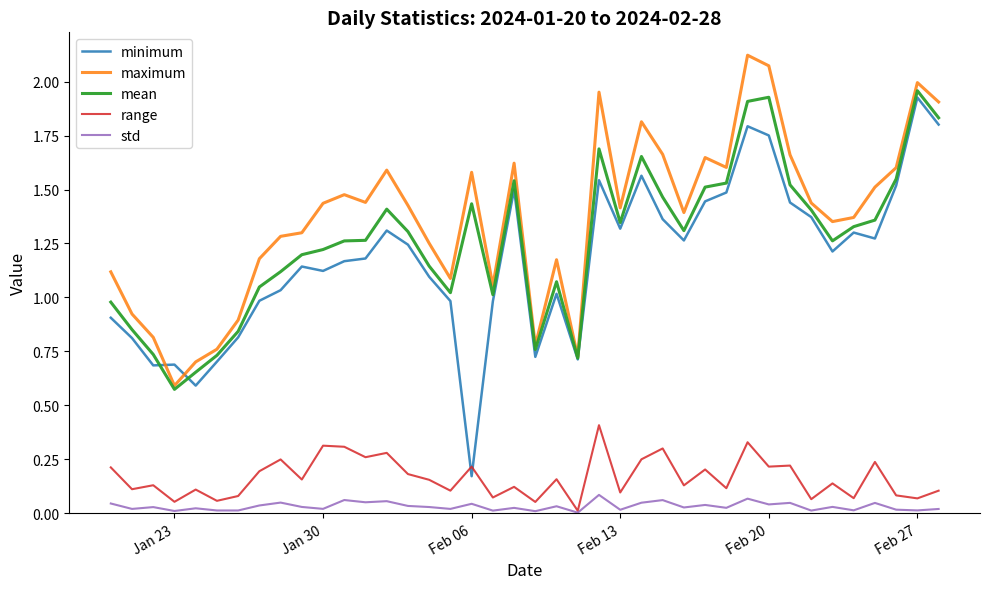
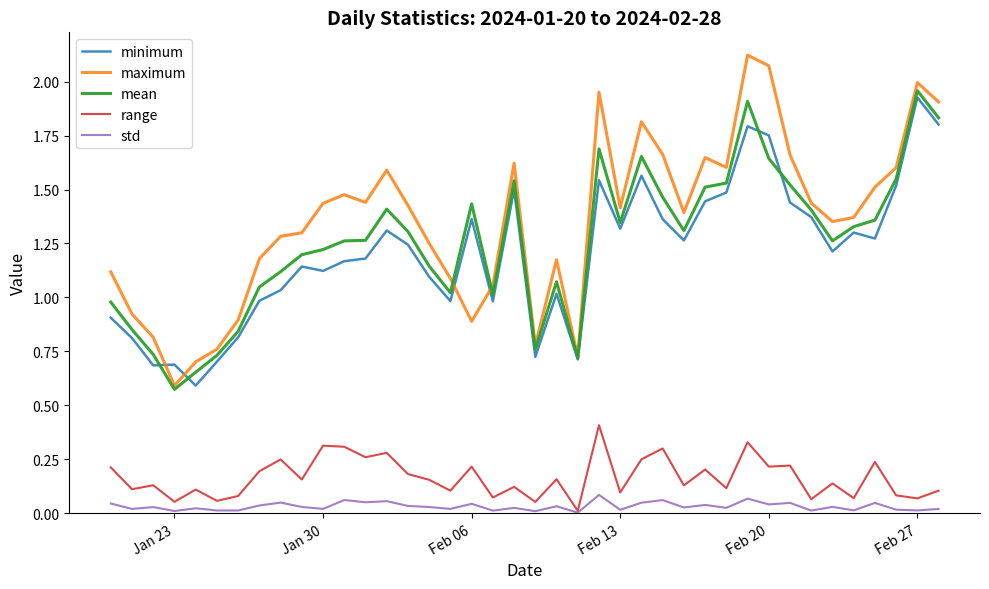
  {
    "minimum": {
      "Jan 23": 0.69,
      "Jan 30": 1.12,
-     "Feb 06": 0.17,
+     "Feb 06": 1.36,
      "Feb 13": 1.32,
      "Feb 20": 1.75,
      "Feb 27": 1.93
    },
    "maximum": {
      "Jan 23": 0.59,
      "Jan 30": 1.44,
-     "Feb 06": 1.58,
+     "Feb 06": 0.89,
      "Feb 13": 1.42,
      "Feb 20": 2.07,
      "Feb 27": 2.00
    },
    "mean": {
      "Jan 23": 0.57,
      "Jan 30": 1.22,
      "Feb 06": 1.43,
      "Feb 13": 1.35,
-     "Feb 20": 1.93,
+     "Feb 20": 1.64,
      "Feb 27": 1.96
    },
    "range": {
      "Jan 23": 0.05,
      "Jan 30": 0.31,
      "Feb 06": 0.22,
      "Feb 13": 0.10,
      "Feb 20": 0.22,
      "Feb 27": 0.07
    },
    "std": {
      "Jan 23": 0.01,
      "Jan 30": 0.02,
      "Feb 06": 0.04,
      "Feb 13": 0.02,
      "Feb 20": 0.04,
      "Feb 27": 0.01
    }
  }
